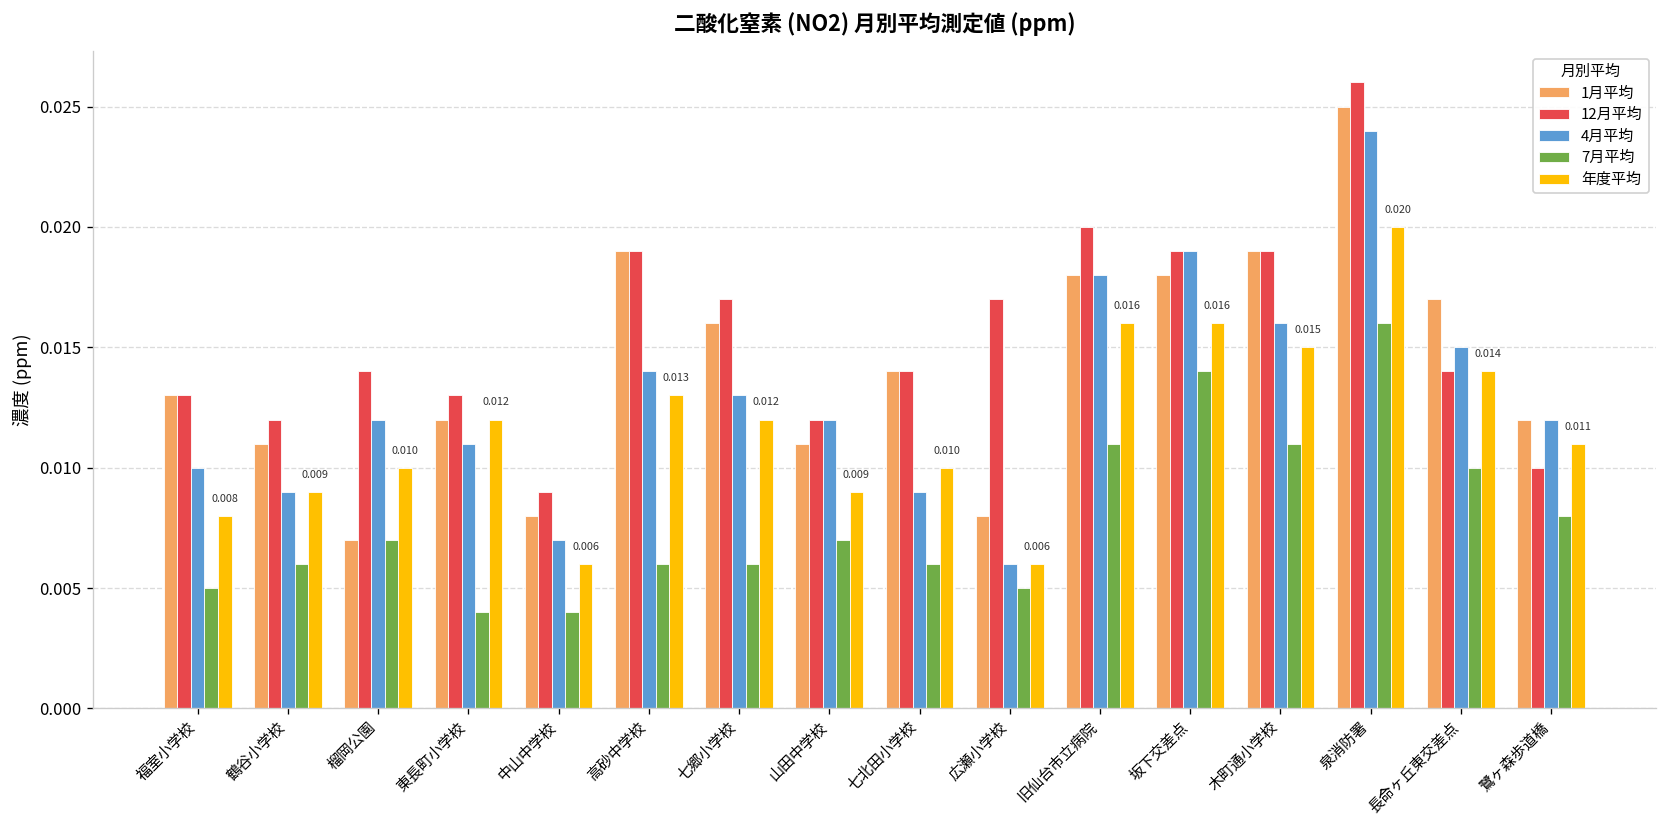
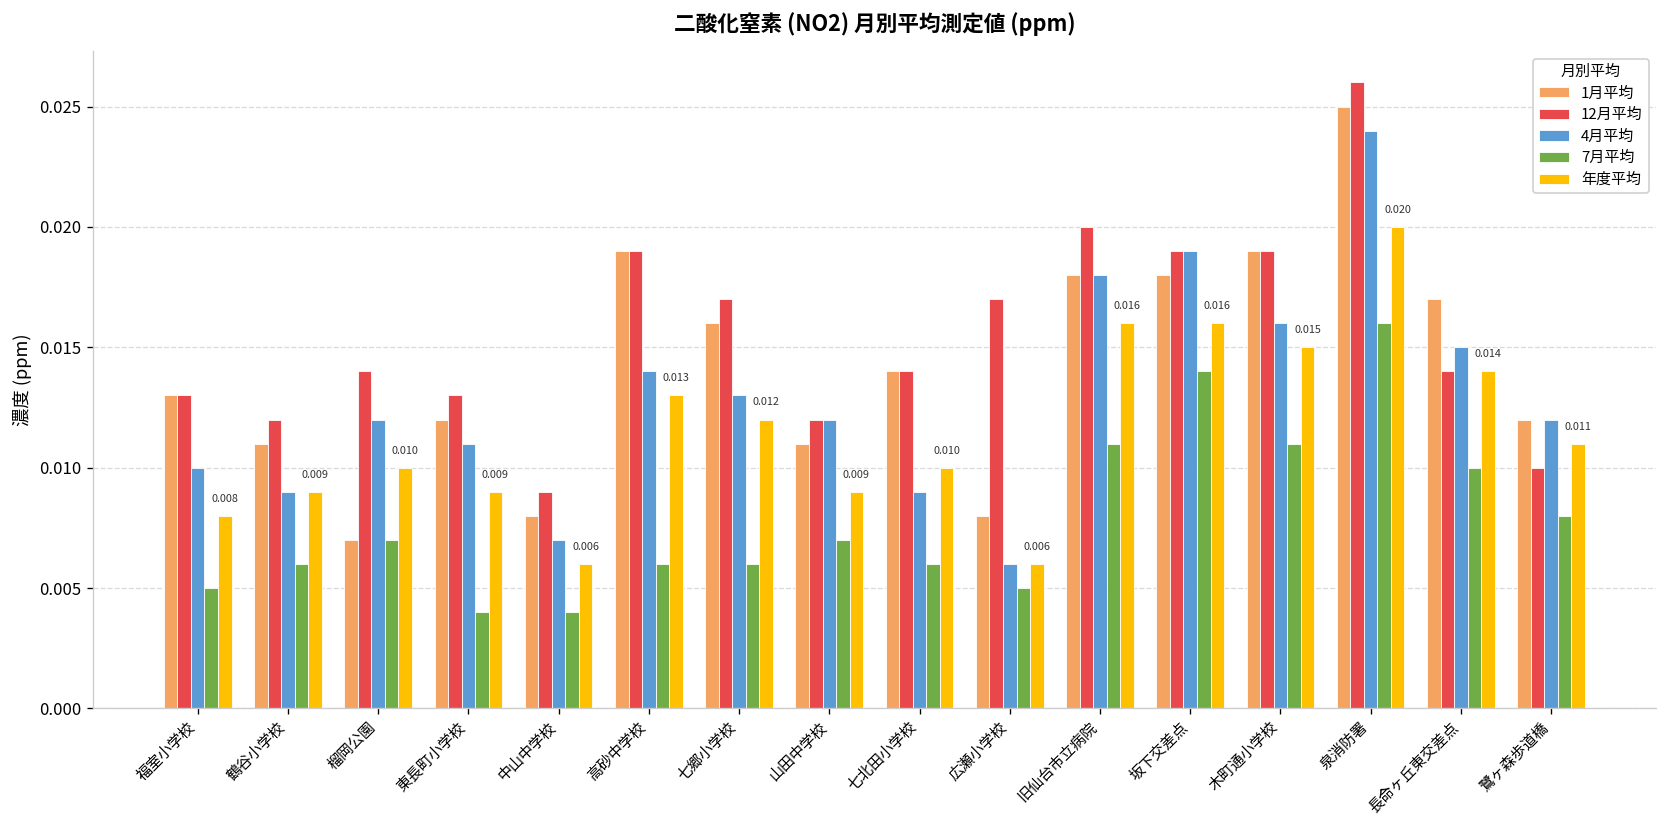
  {
    "1月平均": {
      "福室小学校": 0.0130,
      "鶴谷小学校": 0.0110,
      "榴岡公園": 0.0070,
      "東長町小学校": 0.0120,
      "中山中学校": 0.0080,
      "高砂中学校": 0.0190,
      "七郷小学校": 0.0160,
      "山田中学校": 0.0110,
      "七北田小学校": 0.0140,
      "広瀬小学校": 0.0080,
      "旧仙台市立病院": 0.0180,
      "坂下交差点": 0.0180,
      "木町通小学校": 0.0190,
      "泉消防署": 0.0250,
      "長命ヶ丘東交差点": 0.0170,
      "鷺ヶ森歩道橋": 0.0120
    },
    "12月平均": {
      "福室小学校": 0.0130,
      "鶴谷小学校": 0.0120,
      "榴岡公園": 0.0140,
      "東長町小学校": 0.0130,
      "中山中学校": 0.0090,
      "高砂中学校": 0.0190,
      "七郷小学校": 0.0170,
      "山田中学校": 0.0120,
      "七北田小学校": 0.0140,
      "広瀬小学校": 0.0170,
      "旧仙台市立病院": 0.0200,
      "坂下交差点": 0.0190,
      "木町通小学校": 0.0190,
      "泉消防署": 0.0260,
      "鷺ヶ森歩道橋": 0.0100
    },
    "4月平均": {
      "福室小学校": 0.0100,
      "榴岡公園": 0.0120,
      "東長町小学校": 0.0110,
      "中山中学校": 0.0070,
      "高砂中学校": 0.0140,
      "七郷小学校": 0.0130,
      "山田中学校": 0.0120,
      "七北田小学校": 0.0090,
      "旧仙台市立病院": 0.0180,
      "坂下交差点": 0.0190,
      "木町通小学校": 0.0160,
      "泉消防署": 0.0240,
      "長命ヶ丘東交差点": 0.0150,
      "鷺ヶ森歩道橋": 0.0120
    },
    "7月平均": {
      "福室小学校": 0.0050,
      "鶴谷小学校": 0.0060,
      "榴岡公園": 0.0070,
      "東長町小学校": 0.0040,
      "中山中学校": 0.0040,
      "高砂中学校": 0.0060,
      "七郷小学校": 0.0060,
      "山田中学校": 0.0070,
      "七北田小学校": 0.0060,
      "広瀬小学校": 0.0050,
      "旧仙台市立病院": 0.0110,
      "坂下交差点": 0.0140,
      "木町通小学校": 0.0110,
      "泉消防署": 0.0160,
      "長命ヶ丘東交差点": 0.0100,
      "鷺ヶ森歩道橋": 0.0080
    },
    "年度平均": {
      "福室小学校": 0.008,
      "鶴谷小学校": 0.009,
      "榴岡公園": 0.010,
-     "東長町小学校": 0.012,
+     "東長町小学校": 0.009,
      "中山中学校": 0.006,
      "高砂中学校": 0.013,
      "七郷小学校": 0.012,
      "山田中学校": 0.009,
      "七北田小学校": 0.010,
      "広瀬小学校": 0.006,
      "旧仙台市立病院": 0.016,
      "坂下交差点": 0.016,
      "木町通小学校": 0.015,
      "泉消防署": 0.020,
      "長命ヶ丘東交差点": 0.014,
      "鷺ヶ森歩道橋": 0.011
    }
  }
